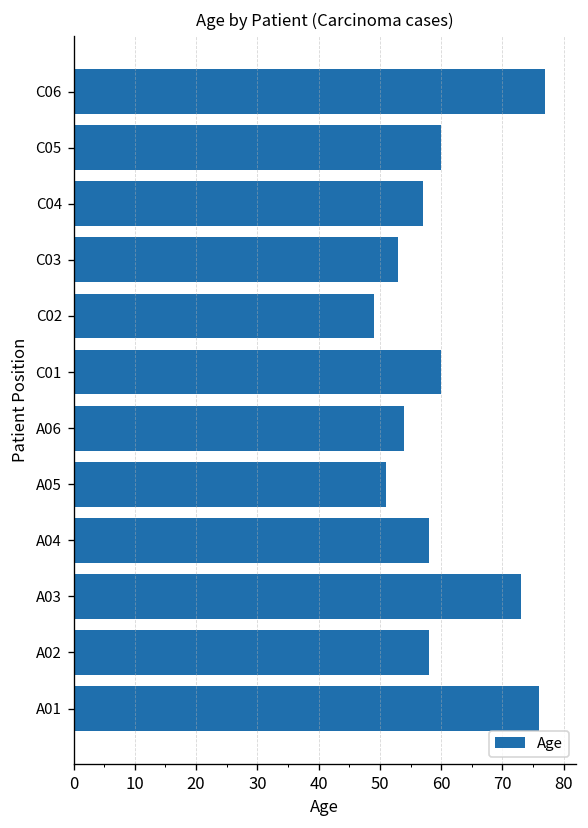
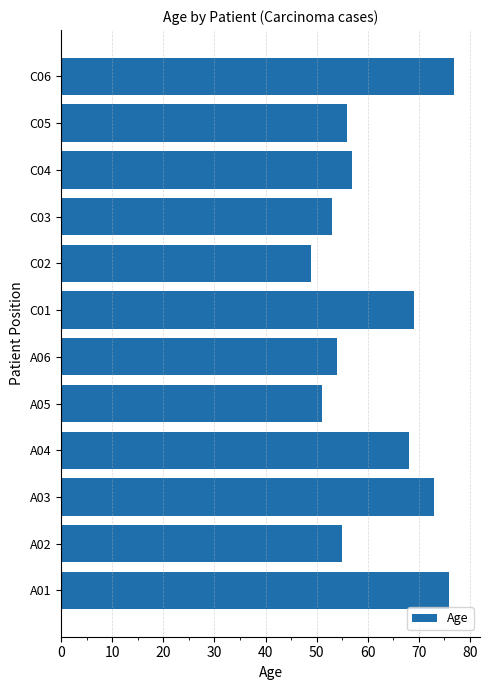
  {
    "C06": 77,
-   "C05": 60,
+   "C05": 56,
    "C04": 57,
    "C03": 53,
    "C02": 49,
-   "C01": 60,
+   "C01": 69,
    "A06": 54,
    "A05": 51,
-   "A04": 58,
+   "A04": 68,
    "A03": 73,
-   "A02": 58,
+   "A02": 55,
    "A01": 76
  }
